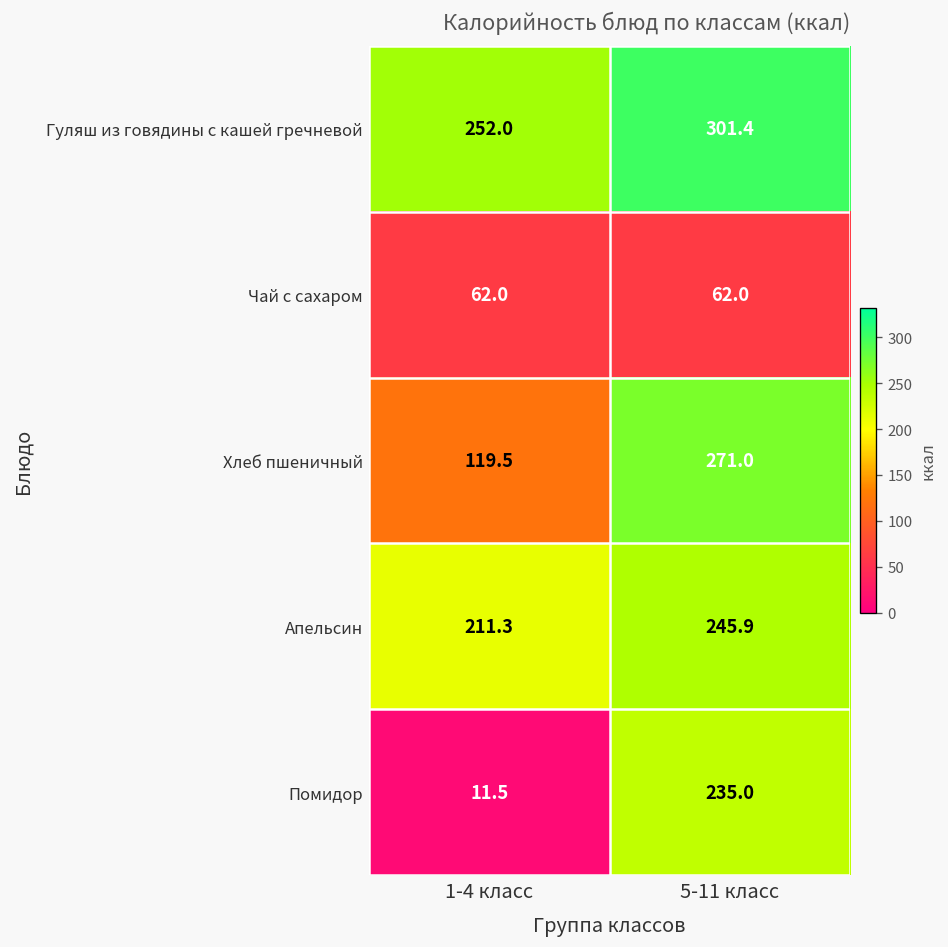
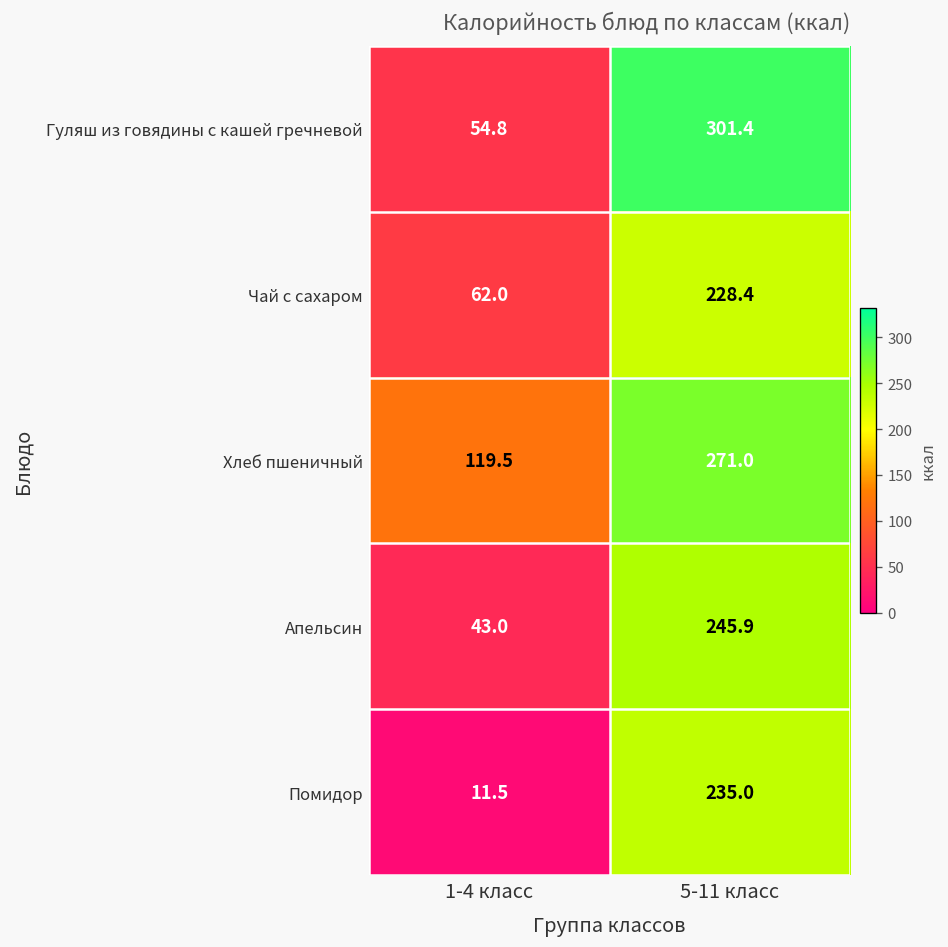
  {
    "Гуляш из говядины с кашей гречневой": {
-     "1-4 класс": 252.0,
+     "1-4 класс": 54.8,
      "5-11 класс": 301.4
    },
    "Чай с сахаром": {
      "1-4 класс": 62.0,
-     "5-11 класс": 62.0
+     "5-11 класс": 228.4
    },
    "Хлеб пшеничный": {
      "1-4 класс": 119.5,
      "5-11 класс": 271.0
    },
    "Апельсин": {
-     "1-4 класс": 211.3,
+     "1-4 класс": 43.0,
      "5-11 класс": 245.9
    },
    "Помидор": {
      "1-4 класс": 11.5,
      "5-11 класс": 235.0
    }
  }
